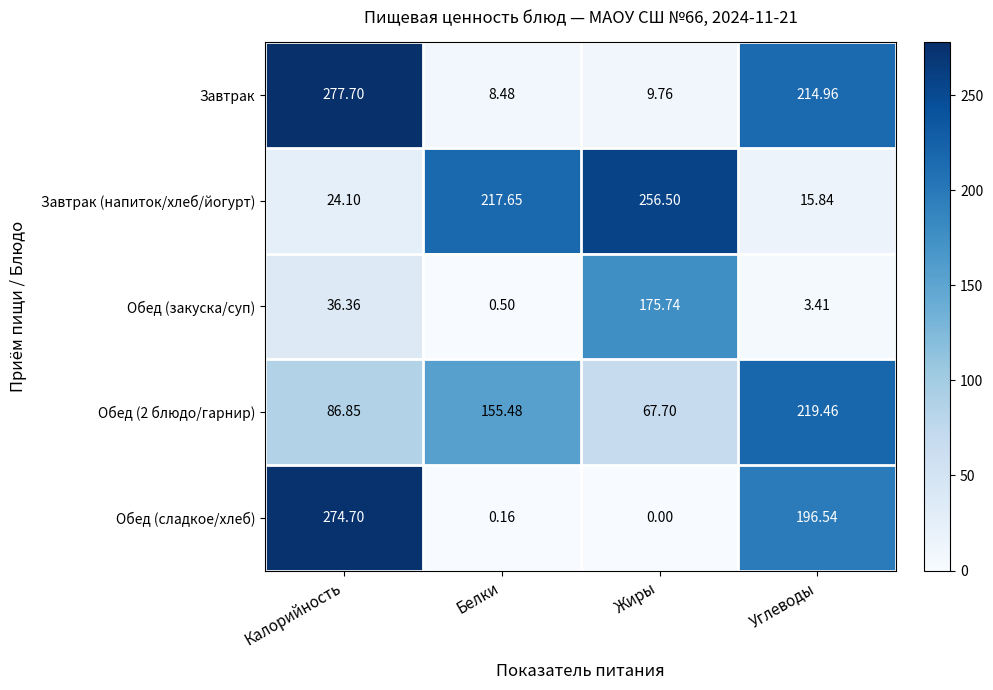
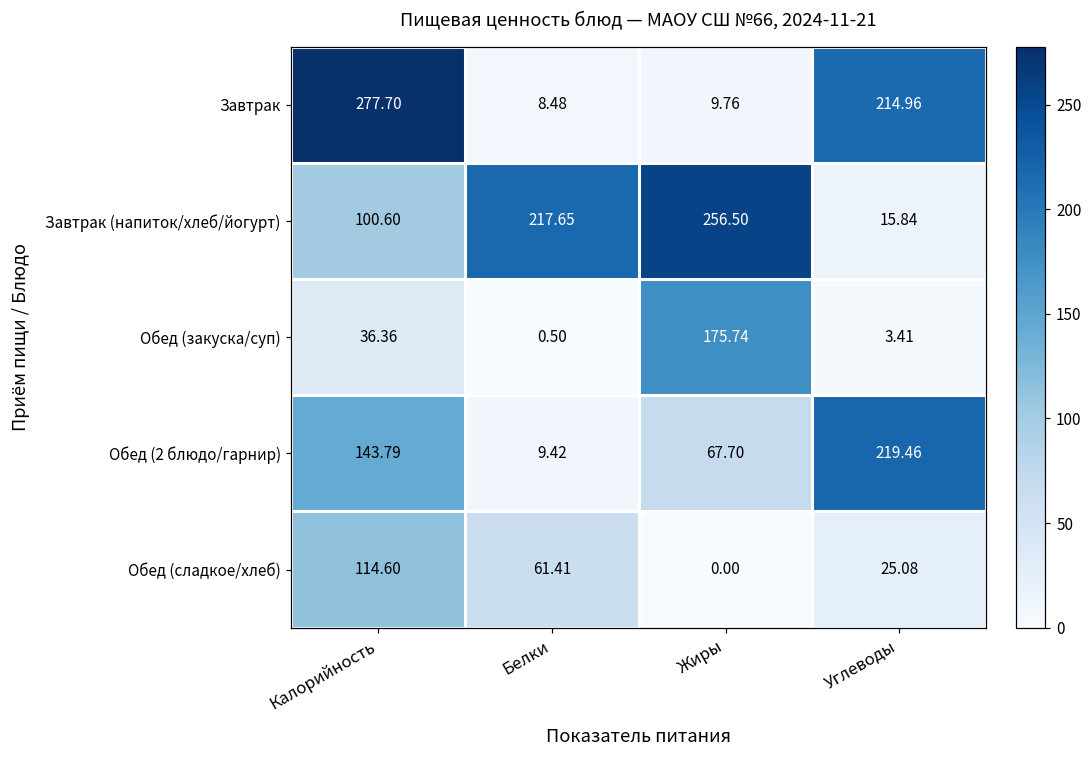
  {
    "Завтрак": {
      "Калорийность": 277.70,
      "Белки": 8.48,
      "Жиры": 9.76,
      "Углеводы": 214.96
    },
    "Завтрак (напиток/хлеб/йогурт)": {
-     "Калорийность": 24.10,
+     "Калорийность": 100.60,
      "Белки": 217.65,
      "Жиры": 256.50,
      "Углеводы": 15.84
    },
    "Обед (закуска/суп)": {
      "Калорийность": 36.36,
      "Белки": 0.50,
      "Жиры": 175.74,
      "Углеводы": 3.41
    },
    "Обед (2 блюдо/гарнир)": {
-     "Калорийность": 86.85,
-     "Белки": 155.48,
+     "Калорийность": 143.79,
+     "Белки": 9.42,
      "Жиры": 67.70,
      "Углеводы": 219.46
    },
    "Обед (сладкое/хлеб)": {
-     "Калорийность": 274.70,
-     "Белки": 0.16,
+     "Калорийность": 114.60,
+     "Белки": 61.41,
      "Жиры": 0.00,
-     "Углеводы": 196.54
+     "Углеводы": 25.08
    }
  }
